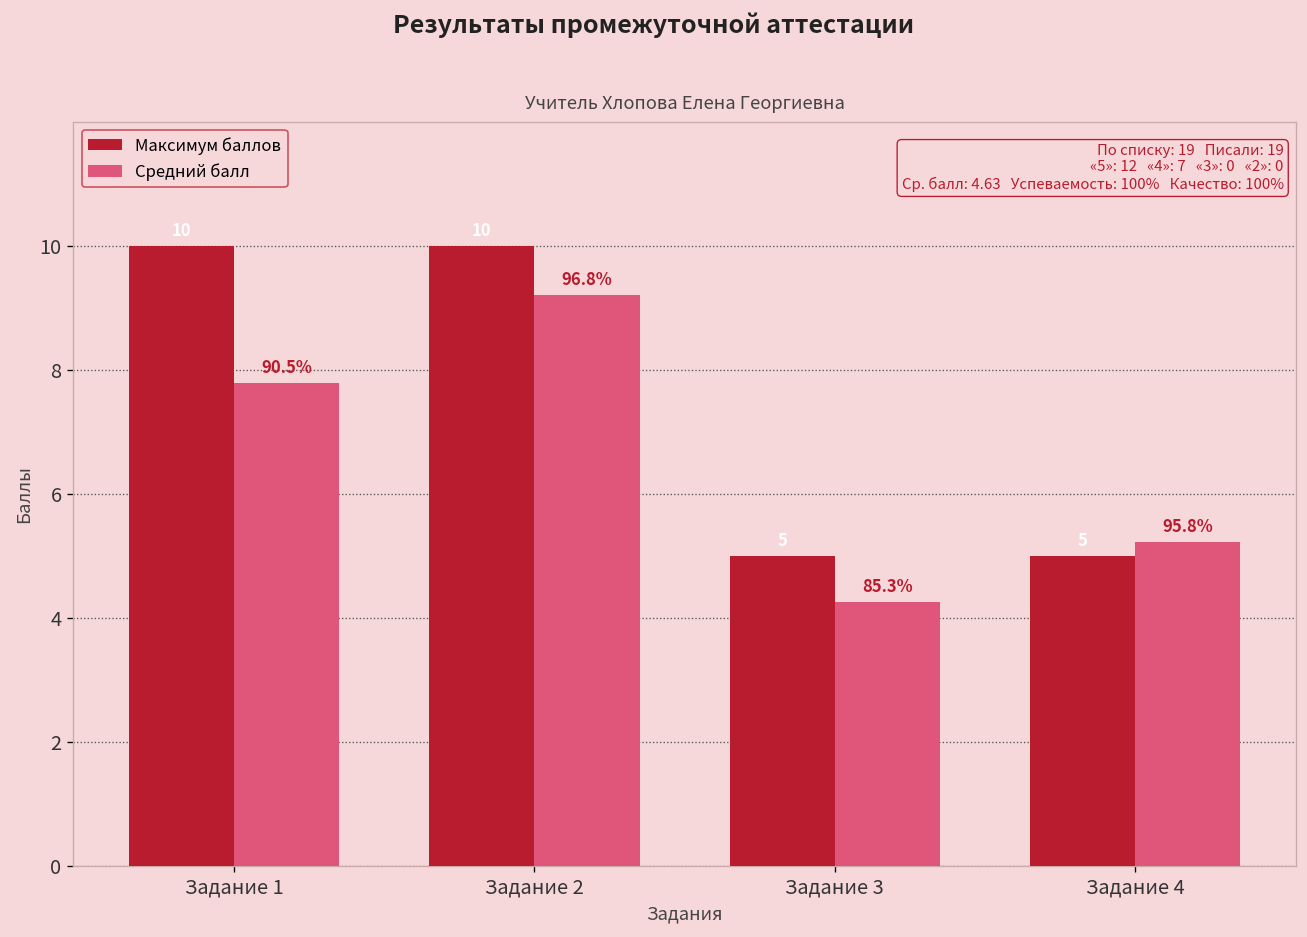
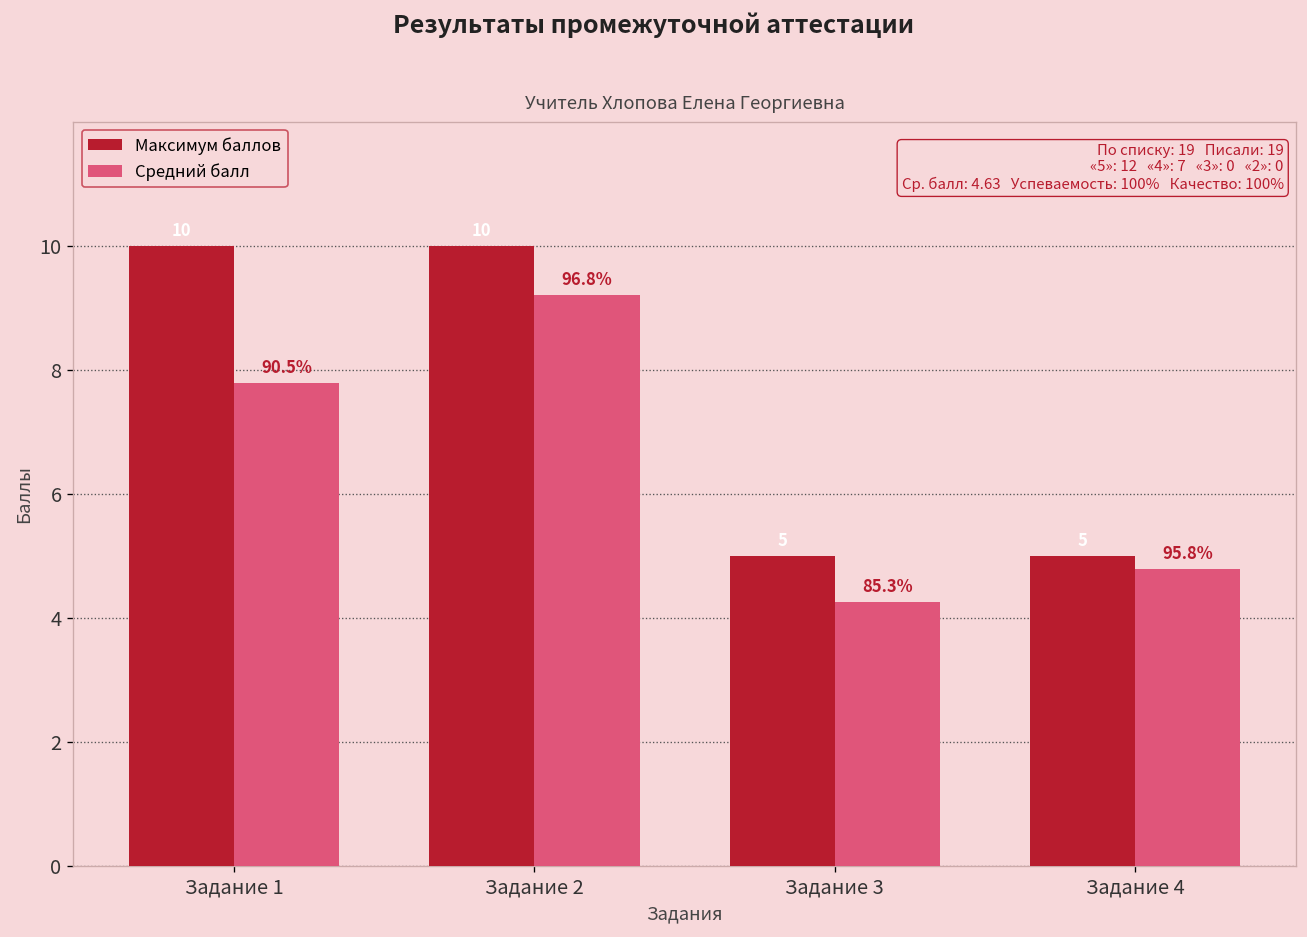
  {
    "Максимум баллов": {
      "Задание 1": 10.0,
      "Задание 2": 10.0,
      "Задание 3": 5.0,
      "Задание 4": 5.0
    },
    "Средний балл": {
-     "Задание 4": 5.2
+     "Задание 4": 4.8
    }
  }
